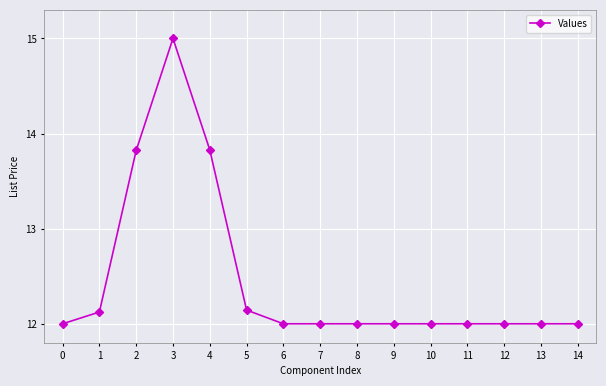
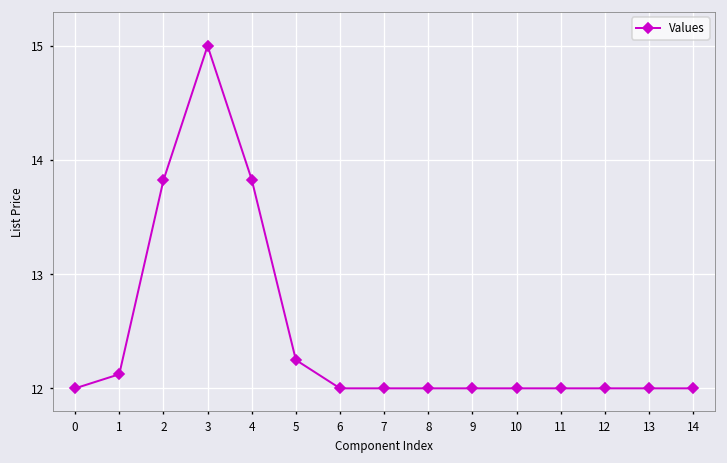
  {
    "0": 12.0,
    "1": 12.1,
    "2": 13.8,
    "3": 15.0,
    "4": 13.8,
-   "5": 12.1,
+   "5": 12.2,
    "6": 12.0,
    "7": 12.0,
    "8": 12.0,
    "9": 12.0,
    "10": 12.0,
    "11": 12.0,
    "12": 12.0,
    "13": 12.0,
    "14": 12.0
  }
